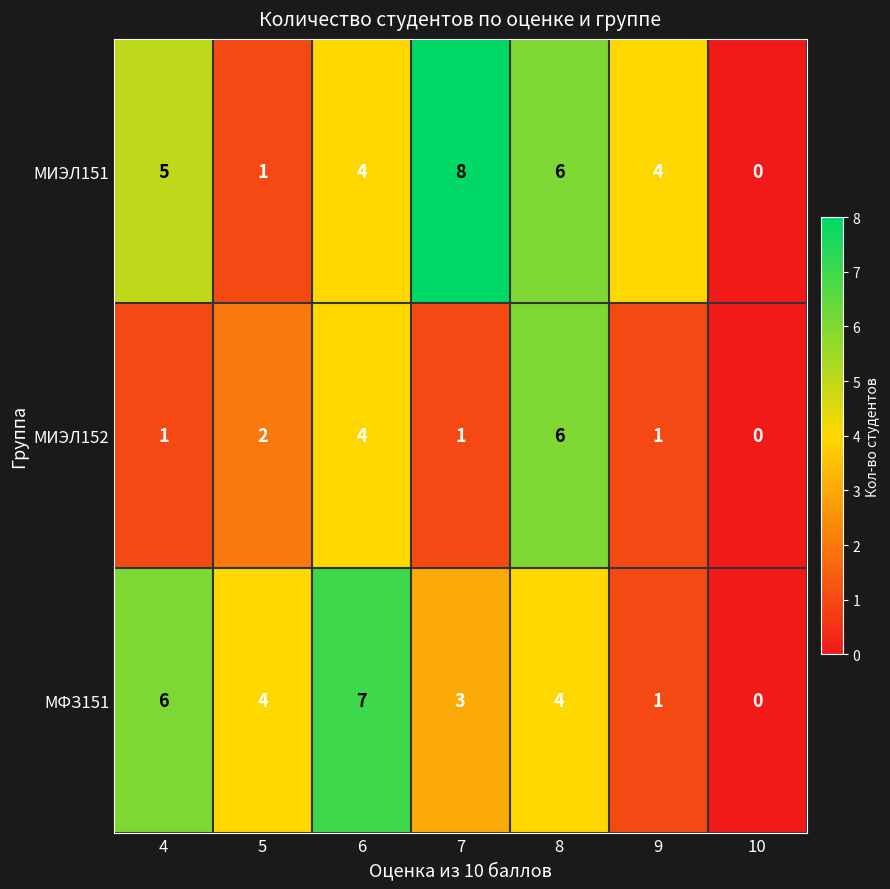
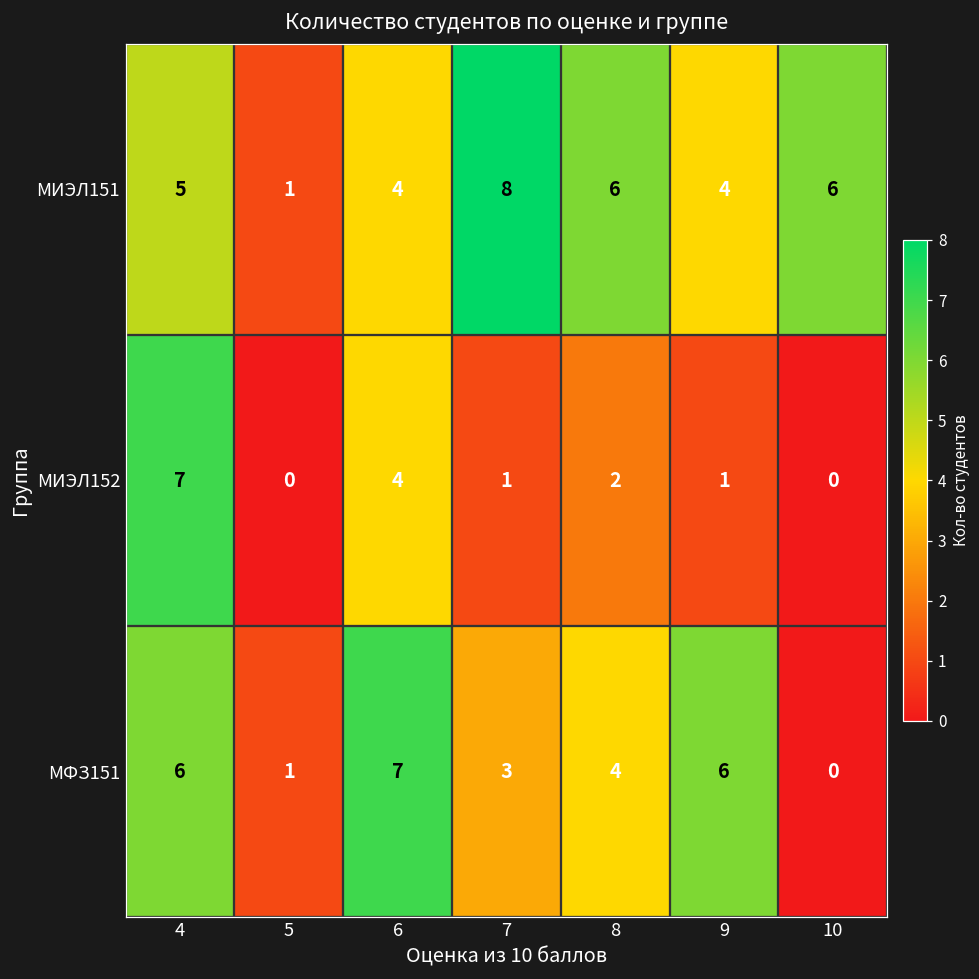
  {
    "МИЭЛ151": {
      "4": 5,
      "5": 1,
      "6": 4,
      "7": 8,
      "8": 6,
      "9": 4,
-     "10": 0
+     "10": 6
    },
    "МИЭЛ152": {
-     "4": 1,
-     "5": 2,
+     "4": 7,
+     "5": 0,
      "6": 4,
      "7": 1,
-     "8": 6,
+     "8": 2,
      "9": 1,
      "10": 0
    },
    "МФЗ151": {
      "4": 6,
-     "5": 4,
+     "5": 1,
      "6": 7,
      "7": 3,
      "8": 4,
-     "9": 1,
+     "9": 6,
      "10": 0
    }
  }
